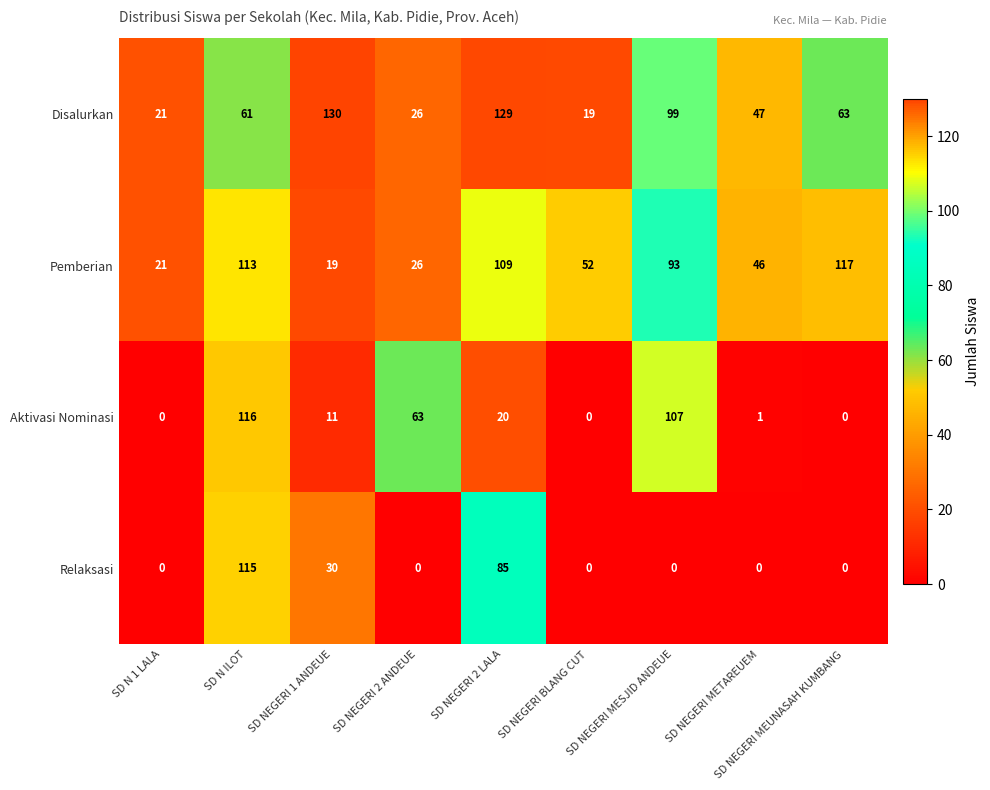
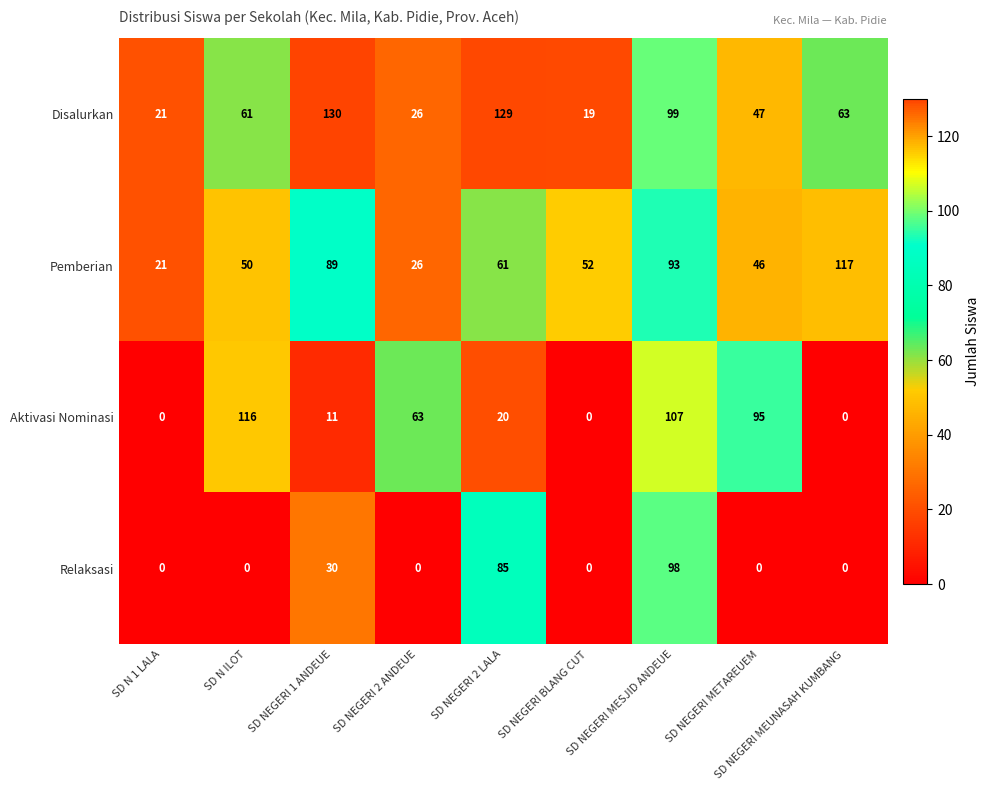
  {
    "Disalurkan": {
      "SD N 1 LALA": 21,
      "SD N ILOT": 61,
      "SD NEGERI 1 ANDEUE": 130,
      "SD NEGERI 2 ANDEUE": 26,
      "SD NEGERI 2 LALA": 129,
      "SD NEGERI BLANG CUT": 19,
      "SD NEGERI MESJID ANDEUE": 99,
      "SD NEGERI METAREUEM": 47,
      "SD NEGERI MEUNASAH KUMBANG": 63
    },
    "Pemberian": {
      "SD N 1 LALA": 21,
-     "SD N ILOT": 113,
-     "SD NEGERI 1 ANDEUE": 19,
+     "SD N ILOT": 50,
+     "SD NEGERI 1 ANDEUE": 89,
      "SD NEGERI 2 ANDEUE": 26,
-     "SD NEGERI 2 LALA": 109,
+     "SD NEGERI 2 LALA": 61,
      "SD NEGERI BLANG CUT": 52,
      "SD NEGERI MESJID ANDEUE": 93,
      "SD NEGERI METAREUEM": 46,
      "SD NEGERI MEUNASAH KUMBANG": 117
    },
    "Aktivasi Nominasi": {
      "SD N 1 LALA": 0,
      "SD N ILOT": 116,
      "SD NEGERI 1 ANDEUE": 11,
      "SD NEGERI 2 ANDEUE": 63,
      "SD NEGERI 2 LALA": 20,
      "SD NEGERI BLANG CUT": 0,
      "SD NEGERI MESJID ANDEUE": 107,
-     "SD NEGERI METAREUEM": 1,
+     "SD NEGERI METAREUEM": 95,
      "SD NEGERI MEUNASAH KUMBANG": 0
    },
    "Relaksasi": {
      "SD N 1 LALA": 0,
-     "SD N ILOT": 115,
+     "SD N ILOT": 0,
      "SD NEGERI 1 ANDEUE": 30,
      "SD NEGERI 2 ANDEUE": 0,
      "SD NEGERI 2 LALA": 85,
      "SD NEGERI BLANG CUT": 0,
-     "SD NEGERI MESJID ANDEUE": 0,
+     "SD NEGERI MESJID ANDEUE": 98,
      "SD NEGERI METAREUEM": 0,
      "SD NEGERI MEUNASAH KUMBANG": 0
    }
  }
